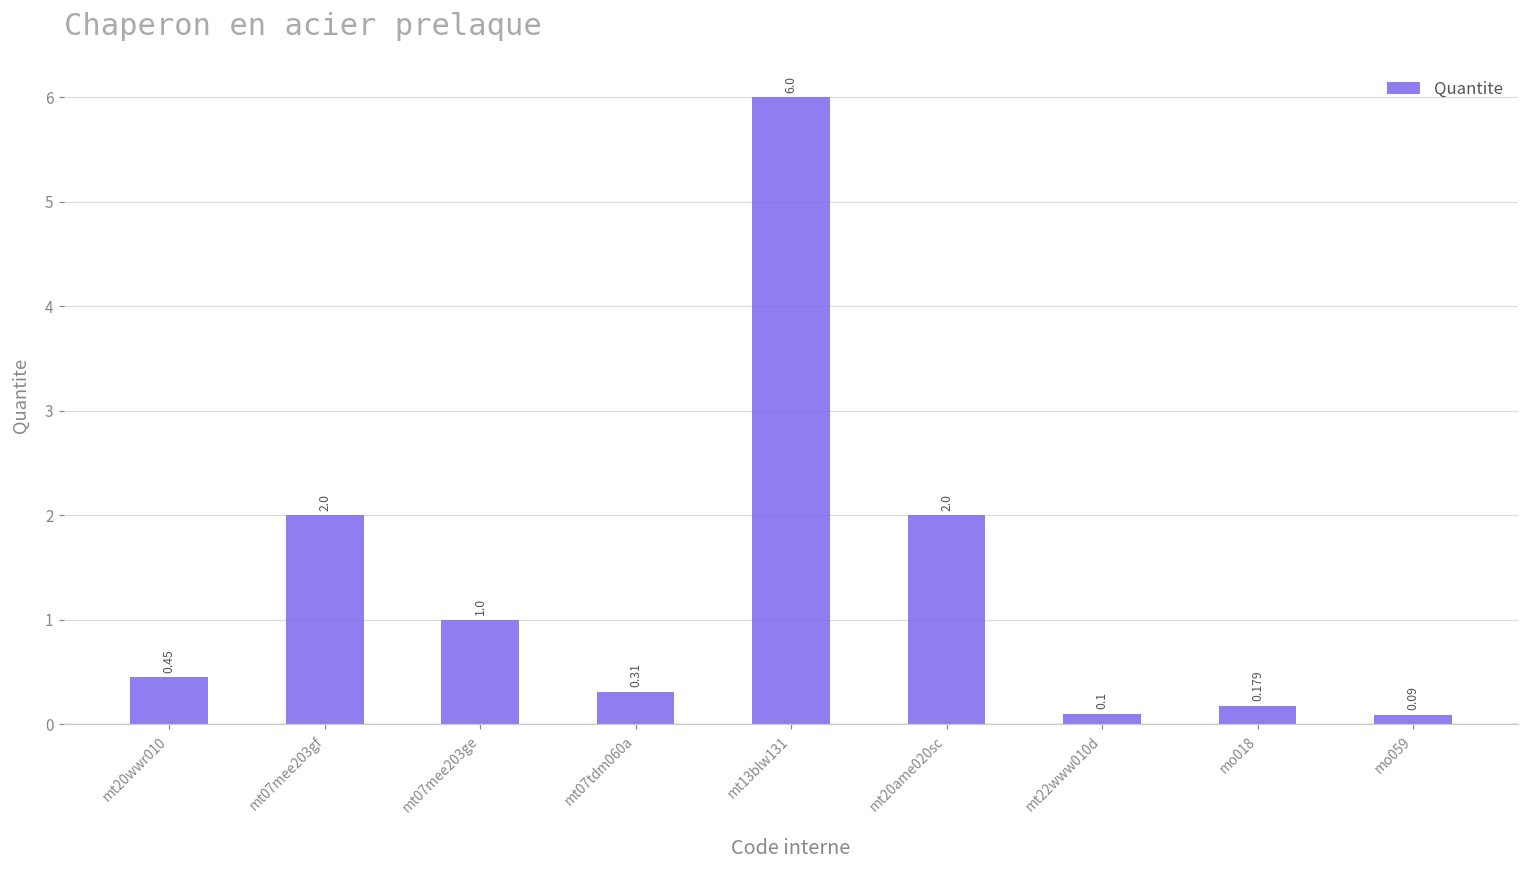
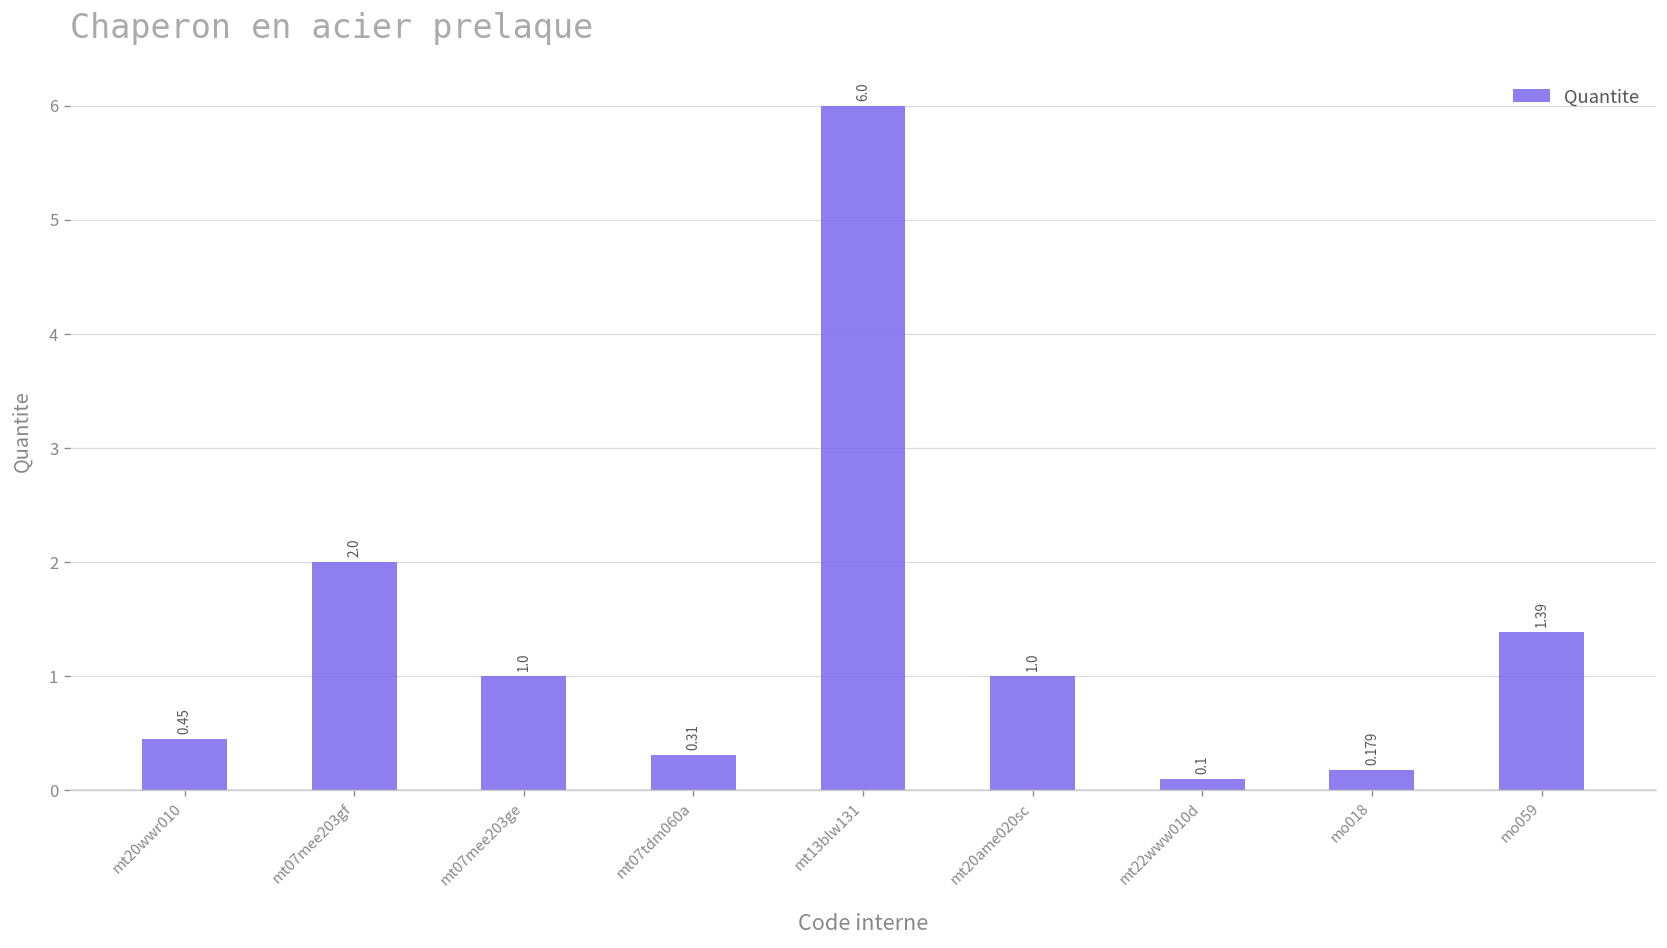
  {
    "mt20wwr010": 0.45,
    "mt07mee203gf": 2.0,
    "mt07mee203ge": 1.0,
    "mt07tdm060a": 0.31,
    "mt13blw131": 6.0,
-   "mt20ame020sc": 2.0,
+   "mt20ame020sc": 1.0,
    "mt22www010d": 0.1,
    "mo018": 0.179,
-   "mo059": 0.09
+   "mo059": 1.39
  }
